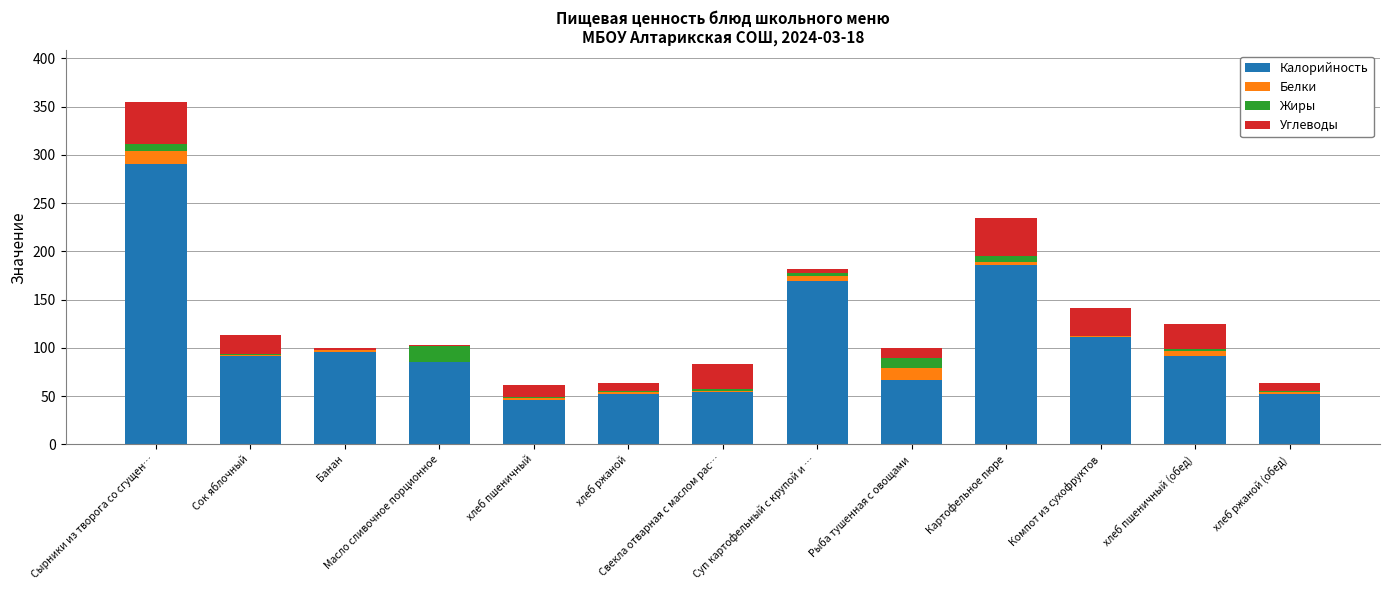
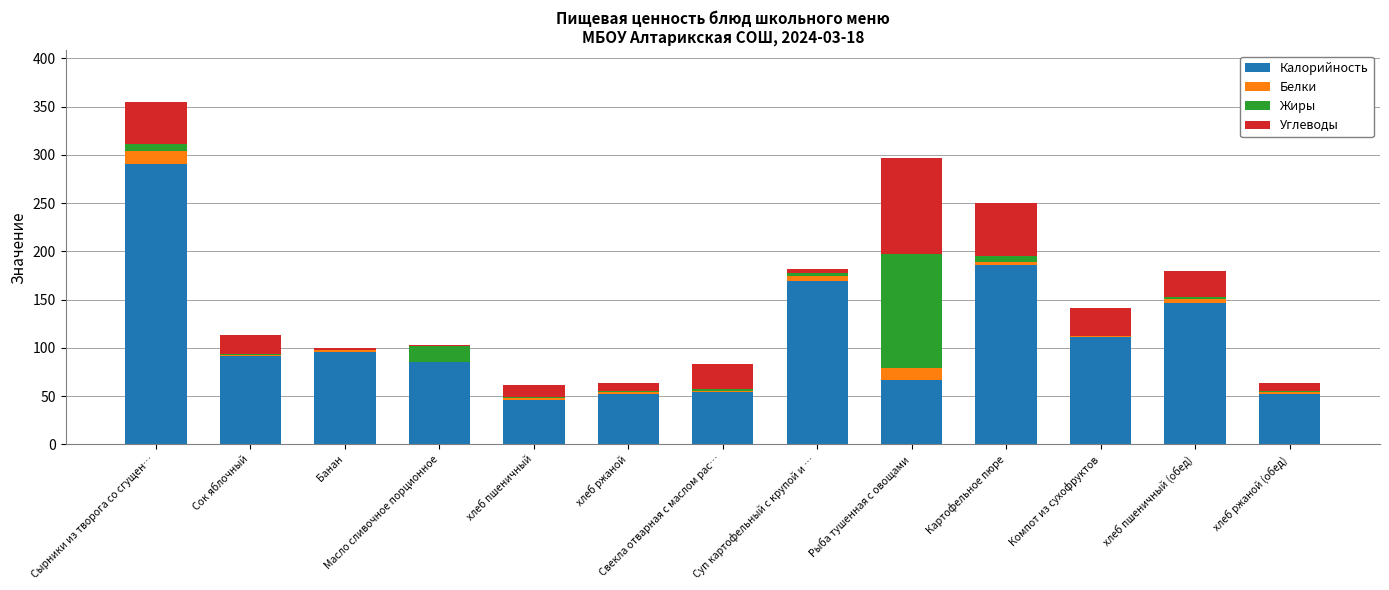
  {
    "Калорийность": {
      "Сырники из творога со сгущен…": 290,
      "Сок яблочный": 90,
      "Банан": 100,
      "Масло сливочное порционное": 90,
      "хлеб пшеничный": 50,
      "хлеб ржаной": 50,
      "Свекла отварная с маслом рас…": 50,
      "Суп картофельный с крупой и …": 170,
      "Рыба тушенная с овощами": 70,
      "Картофельное пюре": 190,
      "Компот из сухофруктов": 110,
-     "хлеб пшеничный (обед)": 90,
+     "хлеб пшеничный (обед)": 150,
      "хлеб ржаной (обед)": 50
    },
    "Белки": {
      "Сырники из творога со сгущен…": 10,
      "Суп картофельный с крупой и …": 10,
      "Рыба тушенная с овощами": 10,
      "Картофельное пюре": 0,
      "хлеб пшеничный (обед)": 0
    },
    "Жиры": {
      "Сырники из творога со сгущен…": 10,
      "Масло сливочное порционное": 20,
      "Суп картофельный с крупой и …": 0,
-     "Рыба тушенная с овощами": 10,
+     "Рыба тушенная с овощами": 120,
      "Картофельное пюре": 10,
      "Компот из сухофруктов": 0,
      "хлеб пшеничный (обед)": 0
    },
    "Углеводы": {
      "Сырники из творога со сгущен…": 40,
      "Сок яблочный": 20,
      "хлеб пшеничный": 10,
      "хлеб ржаной": 10,
      "Свекла отварная с маслом рас…": 30,
      "Суп картофельный с крупой и …": 0,
-     "Рыба тушенная с овощами": 10,
-     "Картофельное пюре": 40,
+     "Рыба тушенная с овощами": 100,
+     "Картофельное пюре": 60,
      "Компот из сухофруктов": 30,
      "хлеб пшеничный (обед)": 30,
      "хлеб ржаной (обед)": 10
    }
  }
